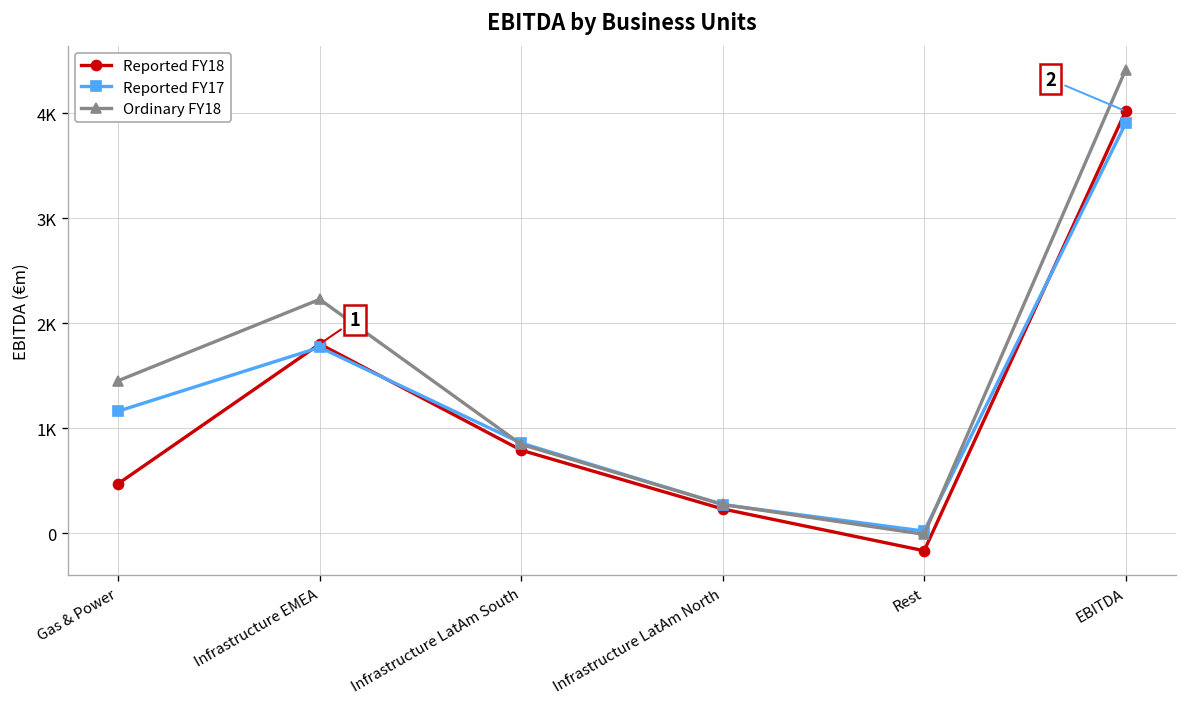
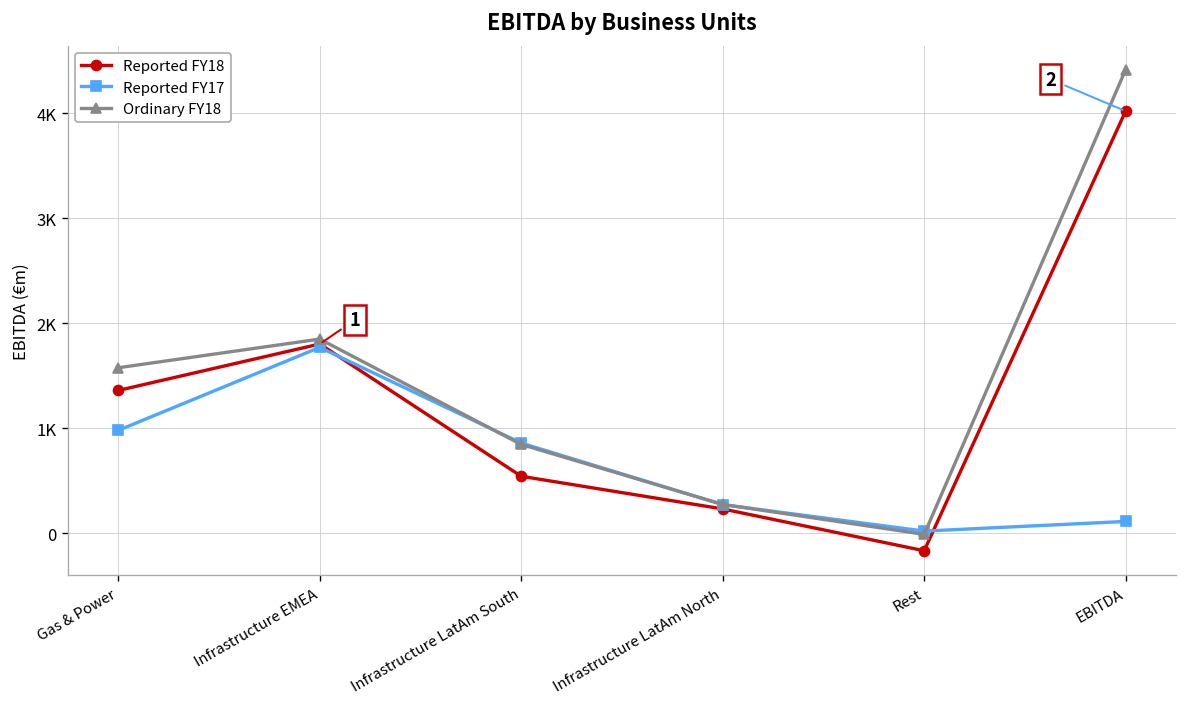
  {
    "Reported FY18": {
-     "Gas & Power": 500,
-     "Infrastructure LatAm South": 800,
+     "Gas & Power": 1400,
+     "Infrastructure LatAm South": 500,
      "Infrastructure LatAm North": 200,
      "Rest": -200
    },
    "Reported FY17": {
-     "Gas & Power": 1200,
+     "Gas & Power": 1000,
      "Infrastructure EMEA": 1800,
      "Rest": 0,
-     "EBITDA": 3900
+     "EBITDA": 100
    },
    "Ordinary FY18": {
-     "Gas & Power": 1500,
-     "Infrastructure EMEA": 2200,
+     "Gas & Power": 1600,
+     "Infrastructure EMEA": 1800,
      "Rest": 0
    }
  }
